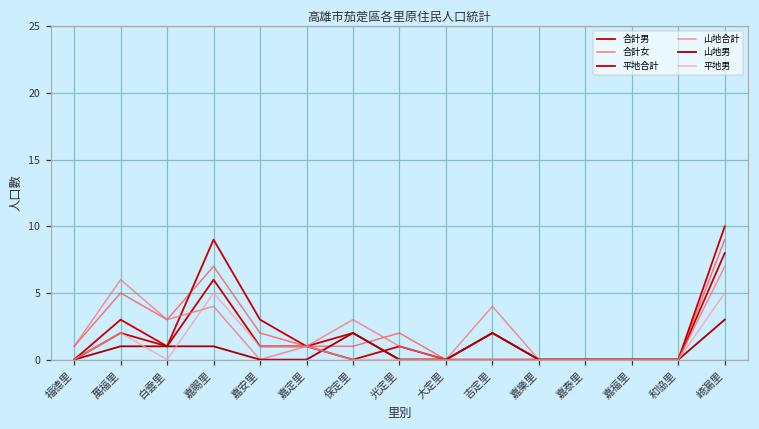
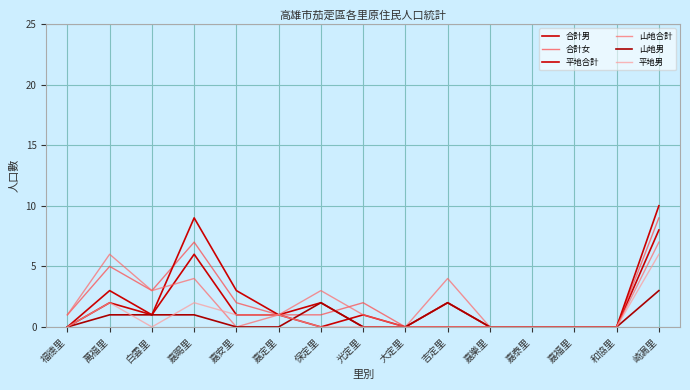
  {
    "平地男": {
      "白雲里": 0,
-     "嘉賜里": 5,
-     "崎漏里": 5
+     "嘉賜里": 2,
+     "崎漏里": 6
    }
  }
